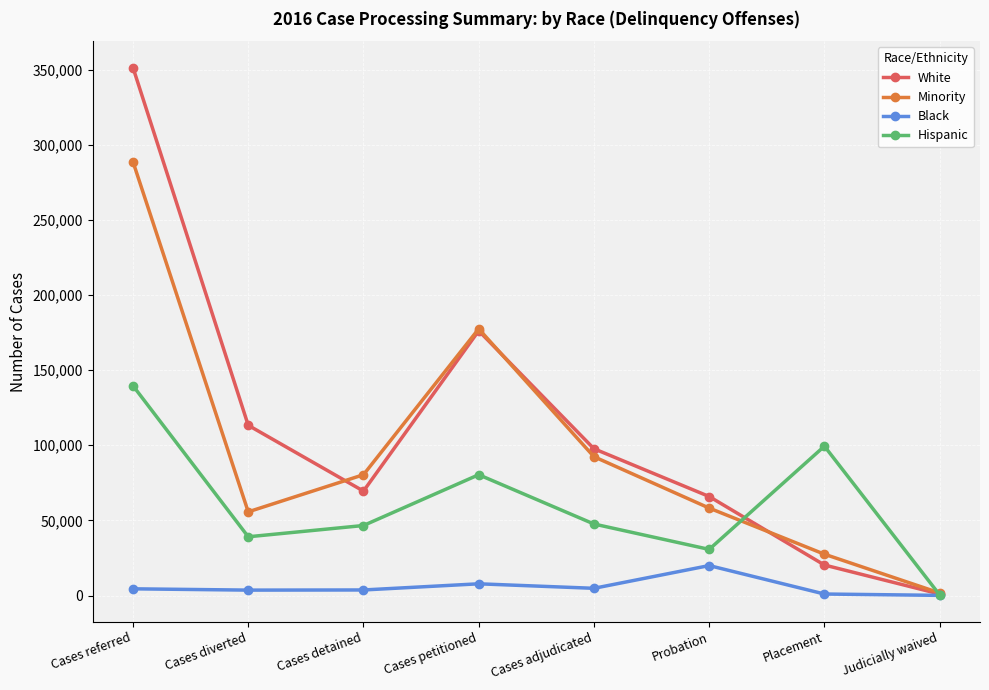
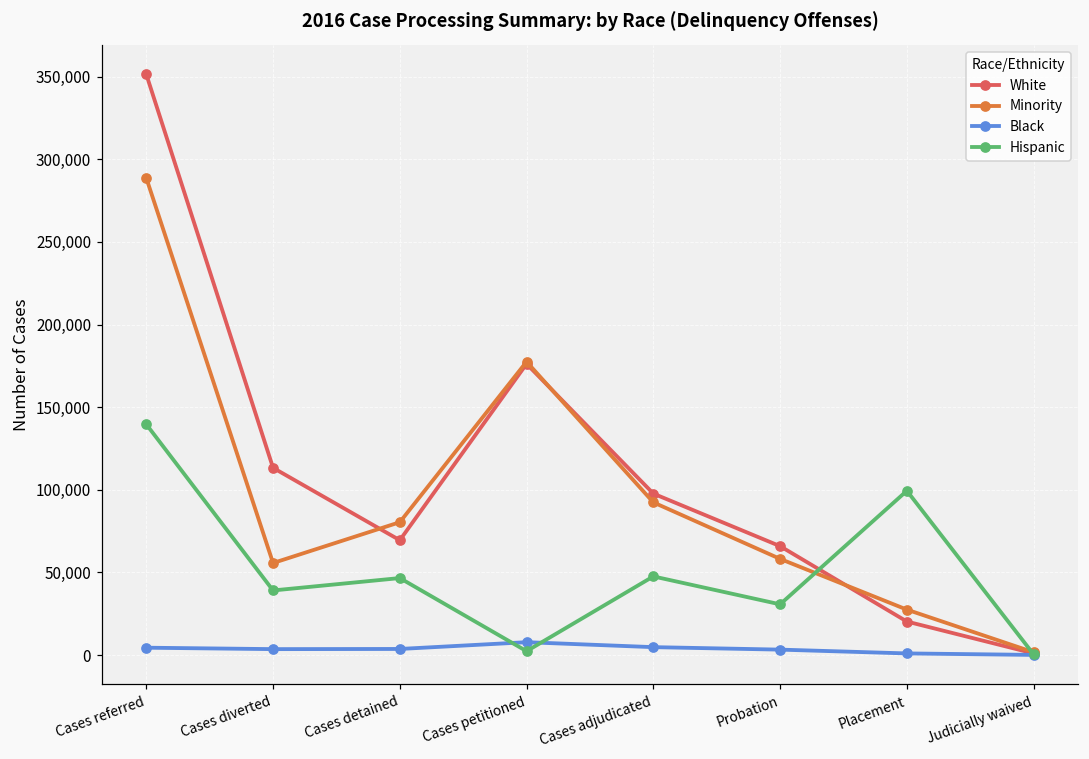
  {
    "Black": {
      "Cases referred": "4,000",
      "Cases diverted": "4,000",
      "Cases detained": "4,000",
      "Cases petitioned": "8,000",
      "Cases adjudicated": "5,000",
-     "Probation": "20,000",
+     "Probation": "3,000",
      "Placement": "1,000"
    },
    "Hispanic": {
      "Cases referred": "140,000",
      "Cases diverted": "39,000",
      "Cases detained": "47,000",
-     "Cases petitioned": "80,000",
+     "Cases petitioned": "2,000",
      "Cases adjudicated": "48,000",
      "Probation": "31,000",
      "Placement": "99,000"
    }
  }
